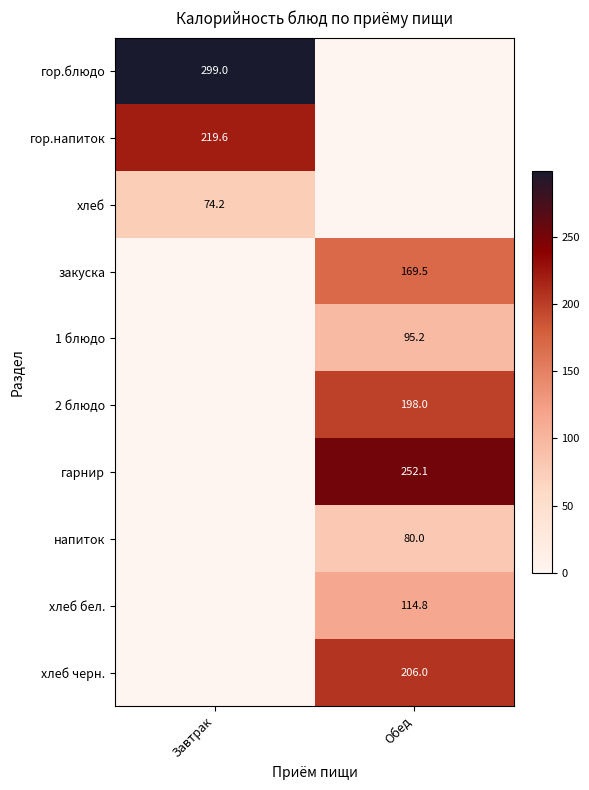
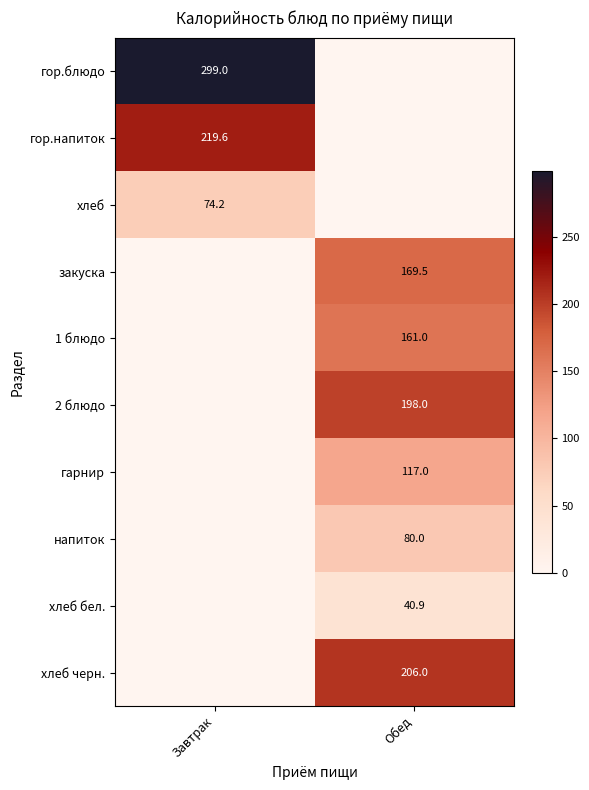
  {
    "гор.блюдо": {
      "Завтрак": 299.0
    },
    "гор.напиток": {
      "Завтрак": 219.6
    },
    "хлеб": {
      "Завтрак": 74.2
    },
    "закуска": {
      "Обед": 169.5
    },
    "1 блюдо": {
-     "Обед": 95.2
+     "Обед": 161.0
    },
    "2 блюдо": {
      "Обед": 198.0
    },
    "гарнир": {
-     "Обед": 252.1
+     "Обед": 117.0
    },
    "напиток": {
      "Обед": 80.0
    },
    "хлеб бел.": {
-     "Обед": 114.8
+     "Обед": 40.9
    },
    "хлеб черн.": {
      "Обед": 206.0
    }
  }
